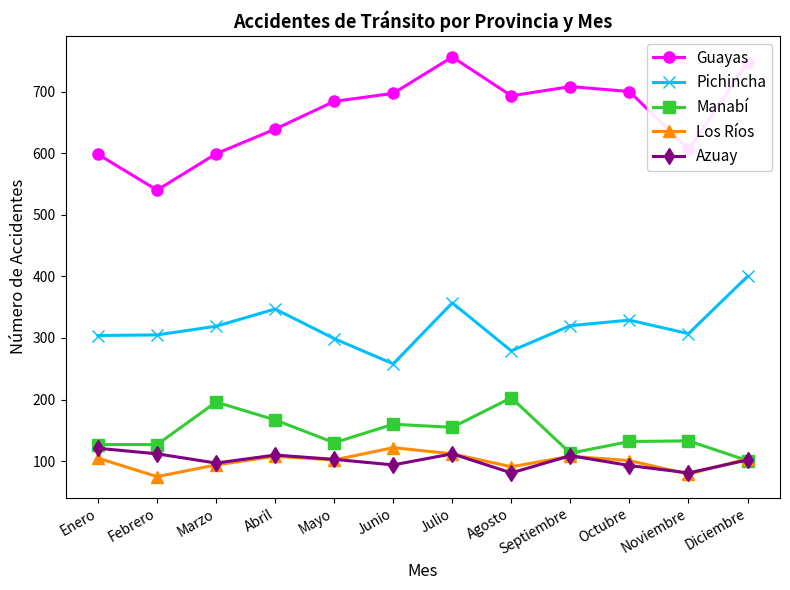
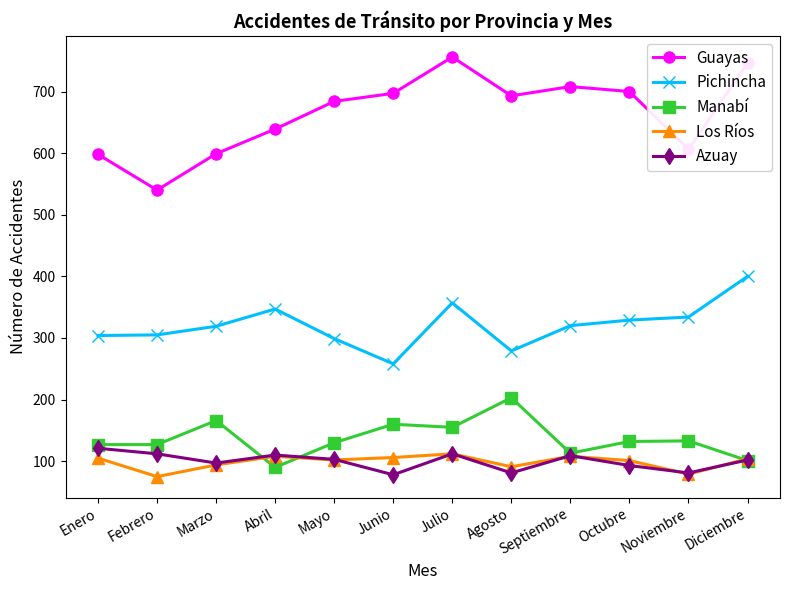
  {
    "Guayas": {
      "Enero": 600,
      "Febrero": 540,
      "Marzo": 600,
      "Abril": 640,
      "Mayo": 680,
      "Junio": 700,
      "Julio": 760,
      "Agosto": 690,
      "Septiembre": 710,
      "Octubre": 700
    },
    "Pichincha": {
      "Enero": 300,
      "Febrero": 310,
      "Marzo": 320,
      "Abril": 350,
      "Mayo": 300,
      "Junio": 260,
      "Julio": 360,
      "Agosto": 280,
      "Septiembre": 320,
      "Octubre": 330,
-     "Noviembre": 310,
+     "Noviembre": 330,
      "Diciembre": 400
    },
    "Manabí": {
      "Enero": 130,
      "Febrero": 130,
-     "Marzo": 200,
-     "Abril": 170,
+     "Marzo": 170,
+     "Abril": 90,
      "Mayo": 130,
      "Junio": 160,
      "Julio": 160,
      "Agosto": 200,
      "Octubre": 130,
      "Noviembre": 130
    },
    "Los Ríos": {
      "Enero": 110,
      "Febrero": 80,
-     "Junio": 120,
+     "Junio": 110,
      "Agosto": 90,
      "Octubre": 100
    },
    "Azuay": {
      "Enero": 120,
      "Febrero": 110,
-     "Junio": 90,
+     "Junio": 80,
      "Agosto": 80,
      "Octubre": 90
    }
  }
